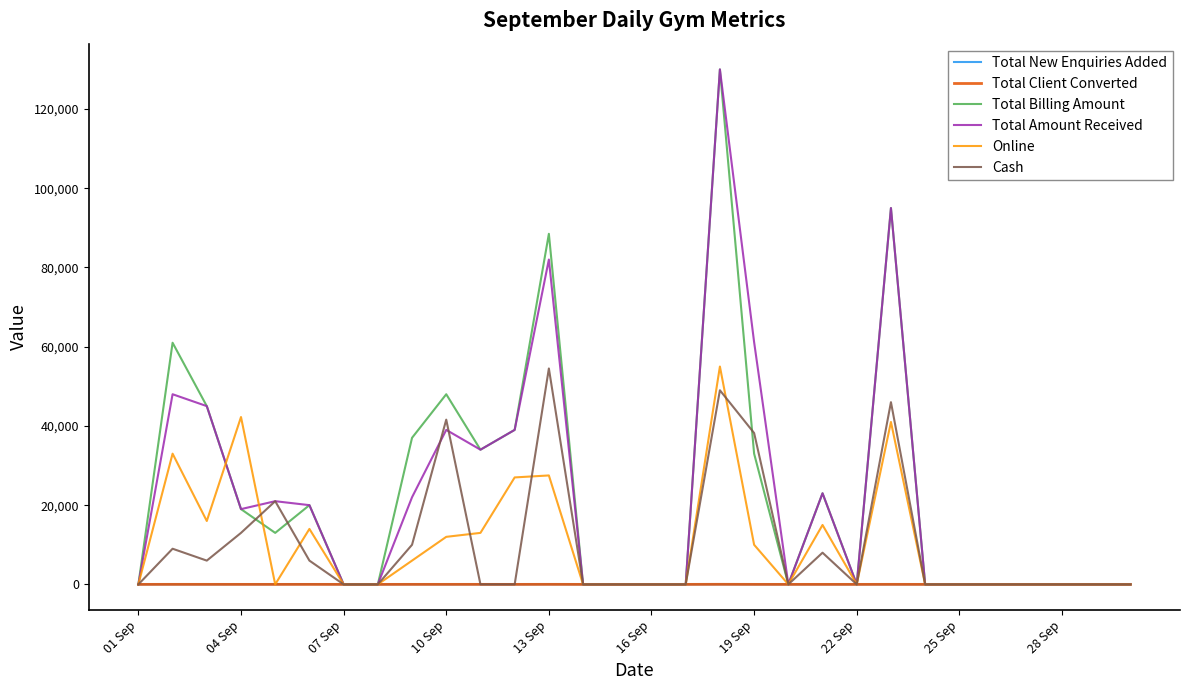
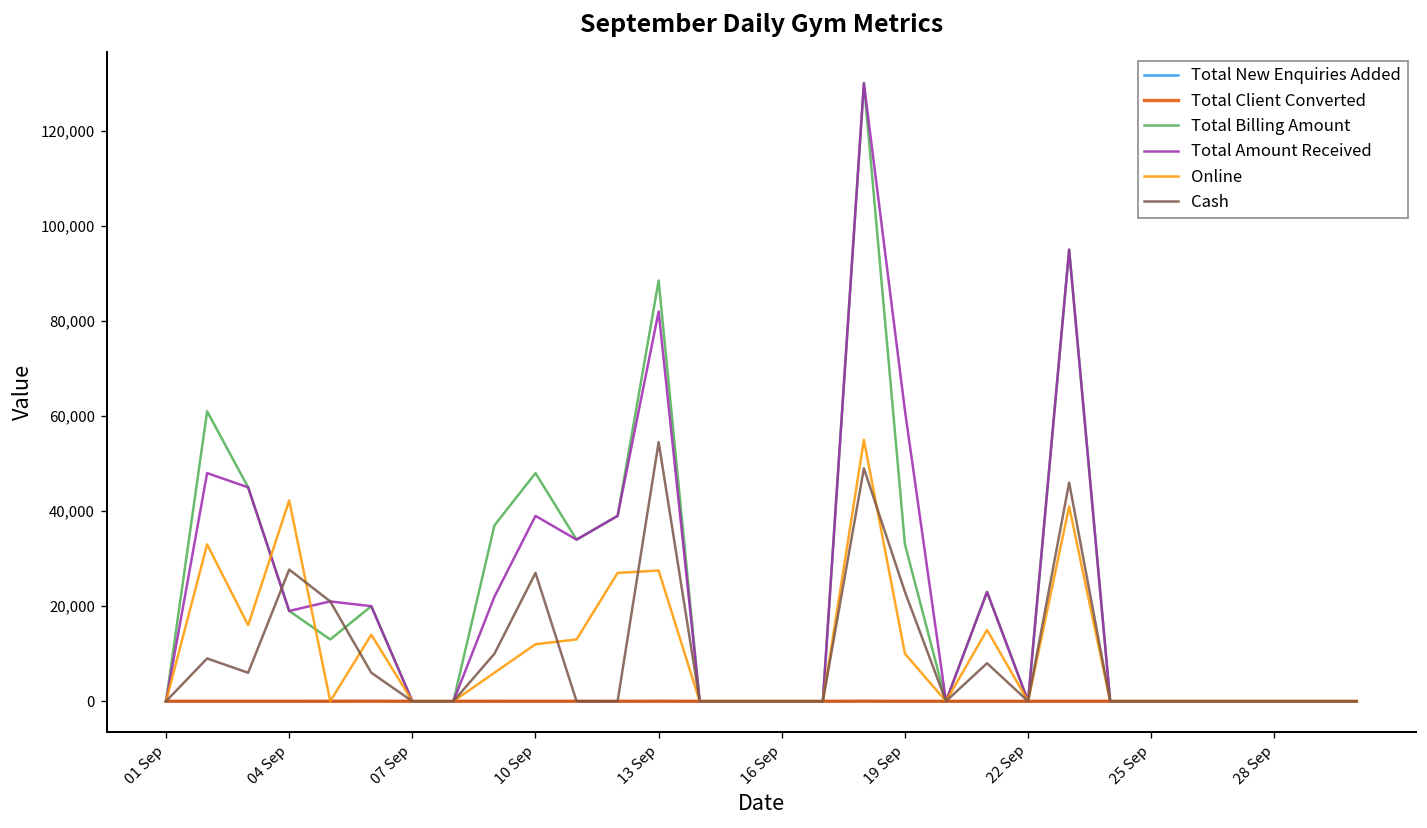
  {
    "Total Client Converted": {
      "04 Sep": "0",
      "10 Sep": "0",
      "13 Sep": "0",
      "19 Sep": "0"
    },
    "Total Billing Amount": {
      "10 Sep": "48,000",
      "13 Sep": "88,000",
      "19 Sep": "33,000"
    },
    "Total Amount Received": {
      "10 Sep": "39,000",
      "13 Sep": "82,000",
      "19 Sep": "61,000"
    },
    "Online": {
      "04 Sep": "42,000",
      "10 Sep": "12,000",
      "13 Sep": "28,000",
      "19 Sep": "10,000"
    },
    "Cash": {
-     "04 Sep": "13,000",
-     "10 Sep": "42,000",
+     "04 Sep": "28,000",
+     "10 Sep": "27,000",
      "13 Sep": "55,000",
-     "19 Sep": "38,000"
+     "19 Sep": "23,000"
    }
  }
